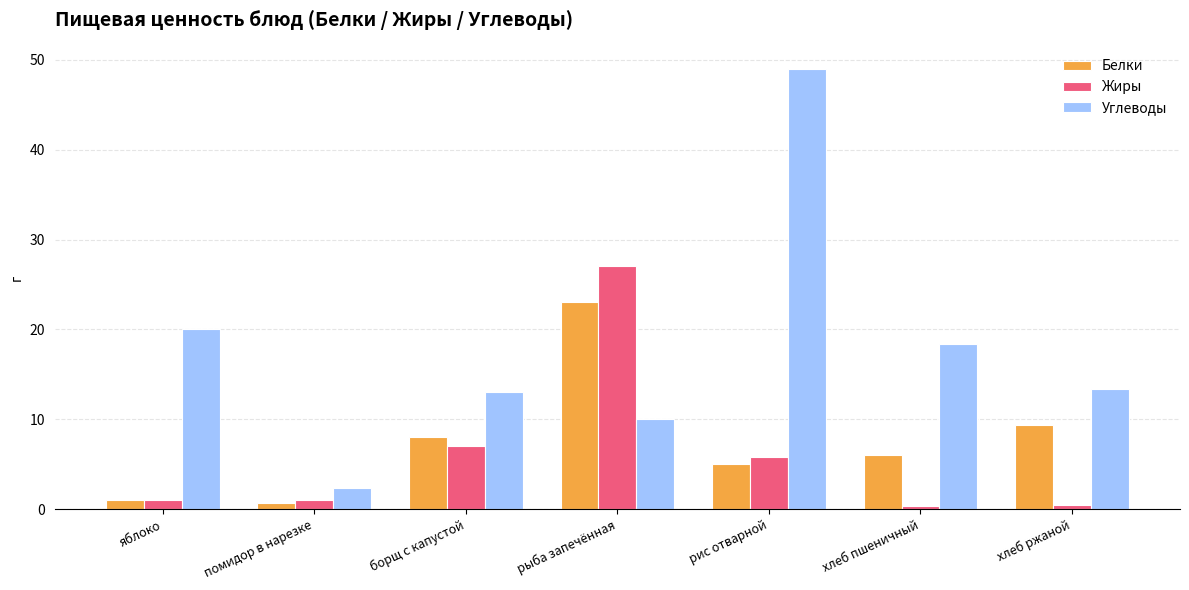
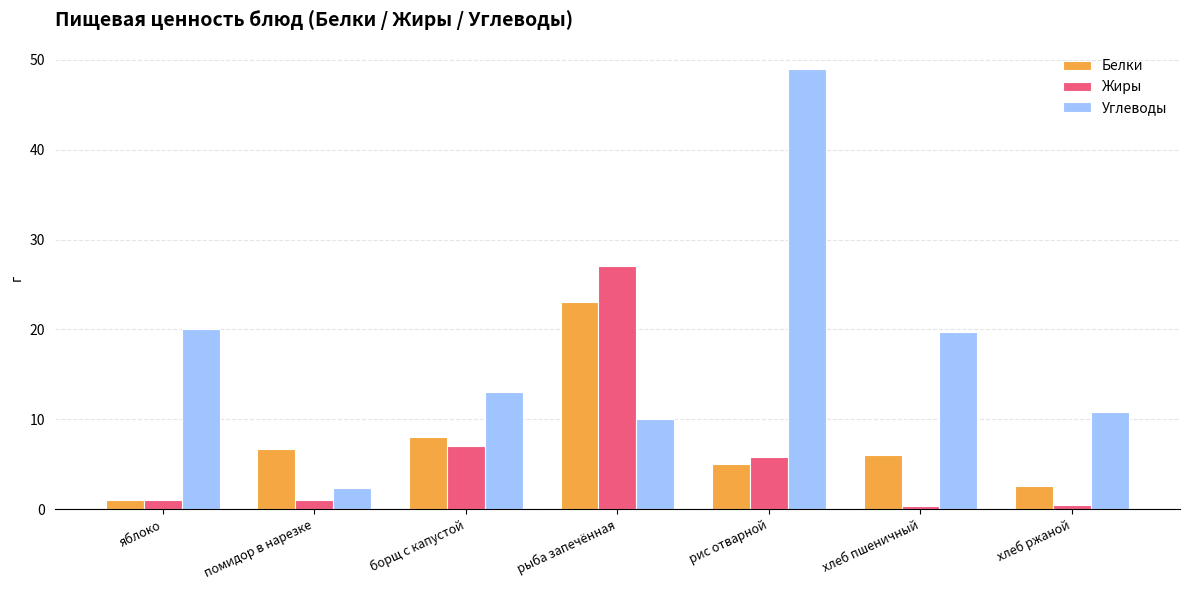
  {
    "Белки": {
      "яблоко": 1,
-     "помидор в нарезке": 1,
+     "помидор в нарезке": 7,
      "борщ с капустой": 8,
      "рыба запечённая": 23,
      "рис отварной": 5,
      "хлеб пшеничный": 6,
-     "хлеб ржаной": 9
+     "хлеб ржаной": 3
    },
    "Жиры": {
      "яблоко": 1,
      "помидор в нарезке": 1,
      "борщ с капустой": 7,
      "рыба запечённая": 27,
      "рис отварной": 6,
      "хлеб пшеничный": 0,
      "хлеб ржаной": 1
    },
    "Углеводы": {
      "яблоко": 20,
      "помидор в нарезке": 2,
      "борщ с капустой": 13,
      "рыба запечённая": 10,
      "рис отварной": 49,
-     "хлеб пшеничный": 18,
-     "хлеб ржаной": 13
+     "хлеб пшеничный": 20,
+     "хлеб ржаной": 11
    }
  }
